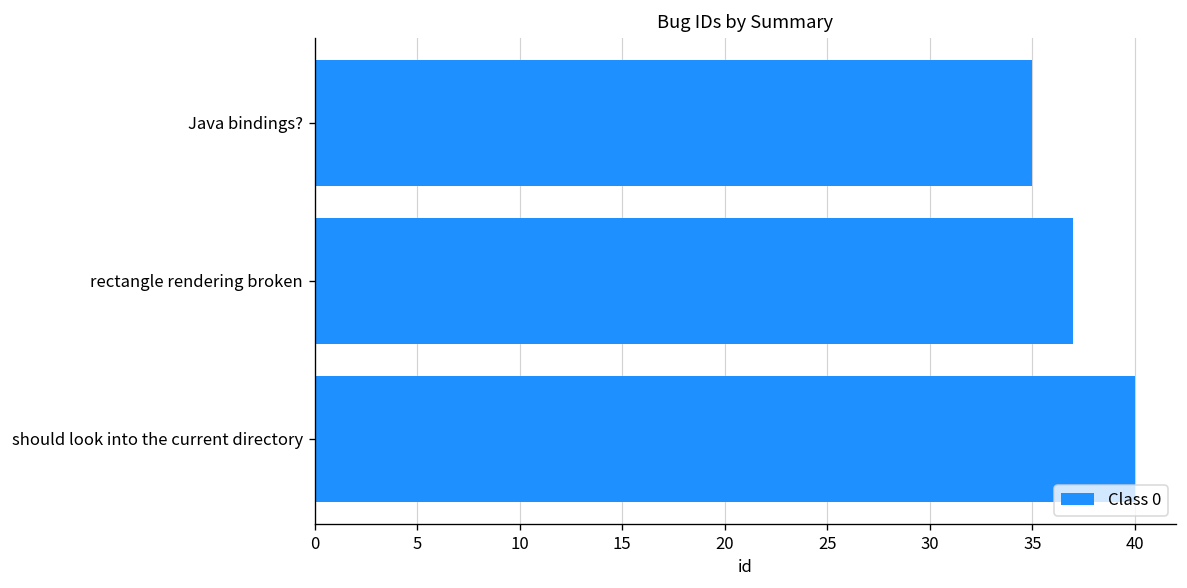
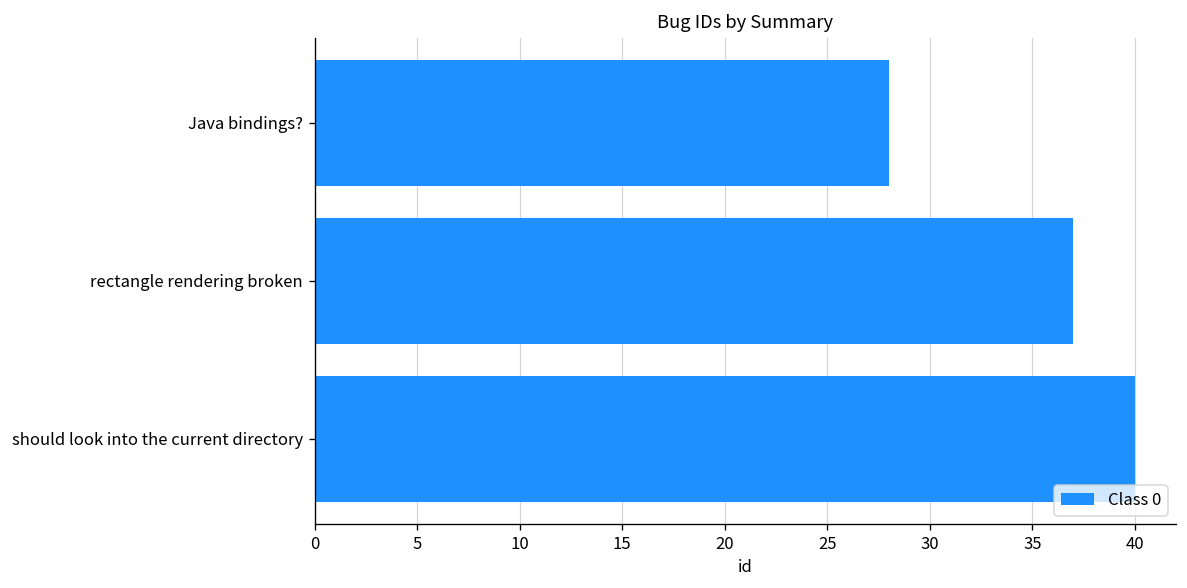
  {
-   "Java bindings?": 35,
+   "Java bindings?": 28,
    "rectangle rendering broken": 37,
    "should look into the current directory": 40
  }
